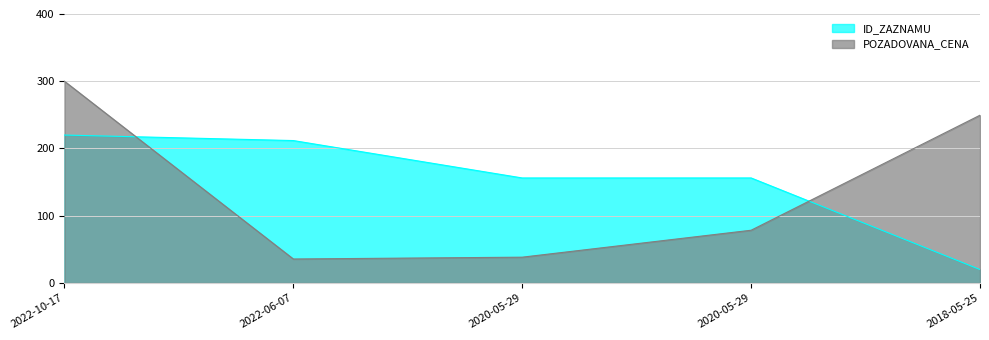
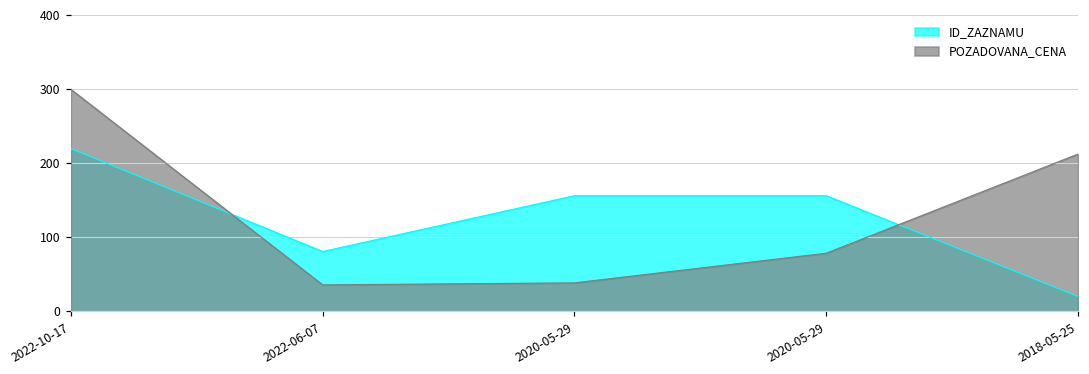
  {
    "ID_ZAZNAMU": {
      "2022-10-17": 220,
-     "2022-06-07": 210,
+     "2022-06-07": 80,
      "2018-05-25": 20
    },
    "POZADOVANA_CENA": {
      "2022-10-17": 300,
      "2022-06-07": 40,
-     "2018-05-25": 250
+     "2018-05-25": 210
    }
  }
